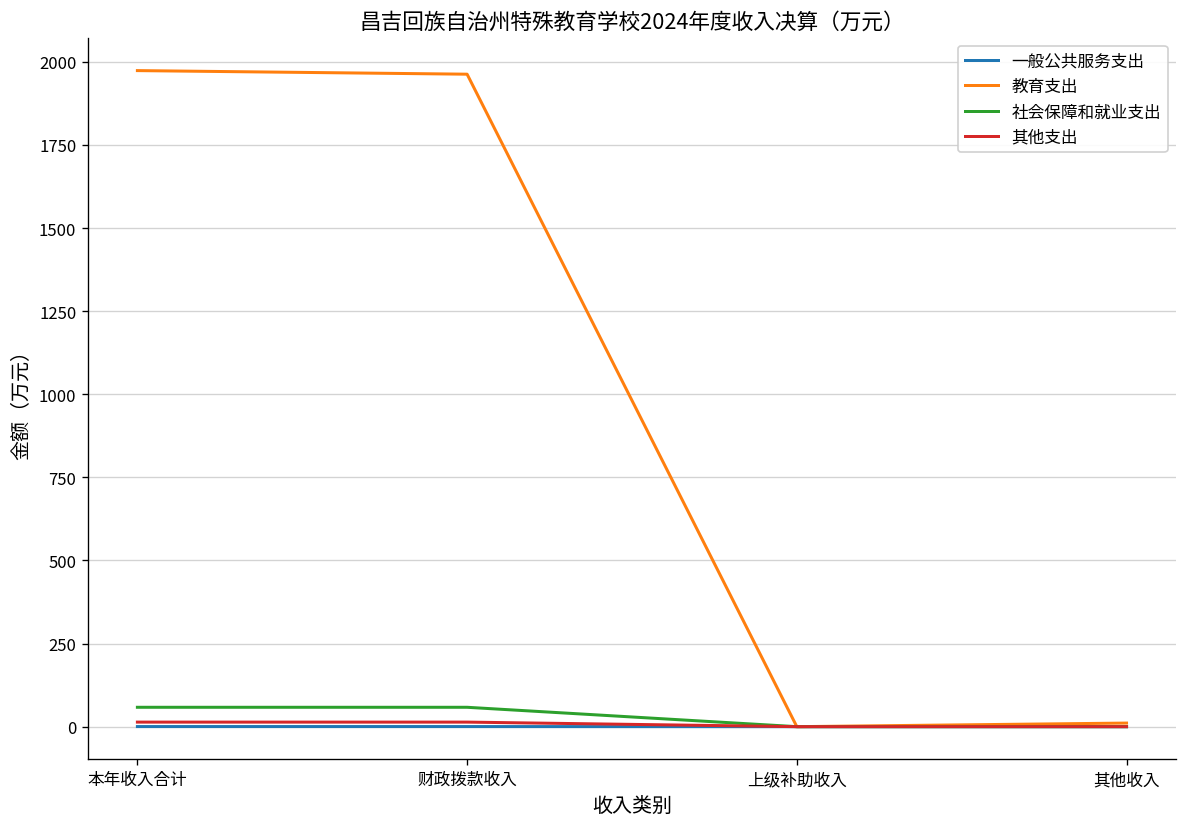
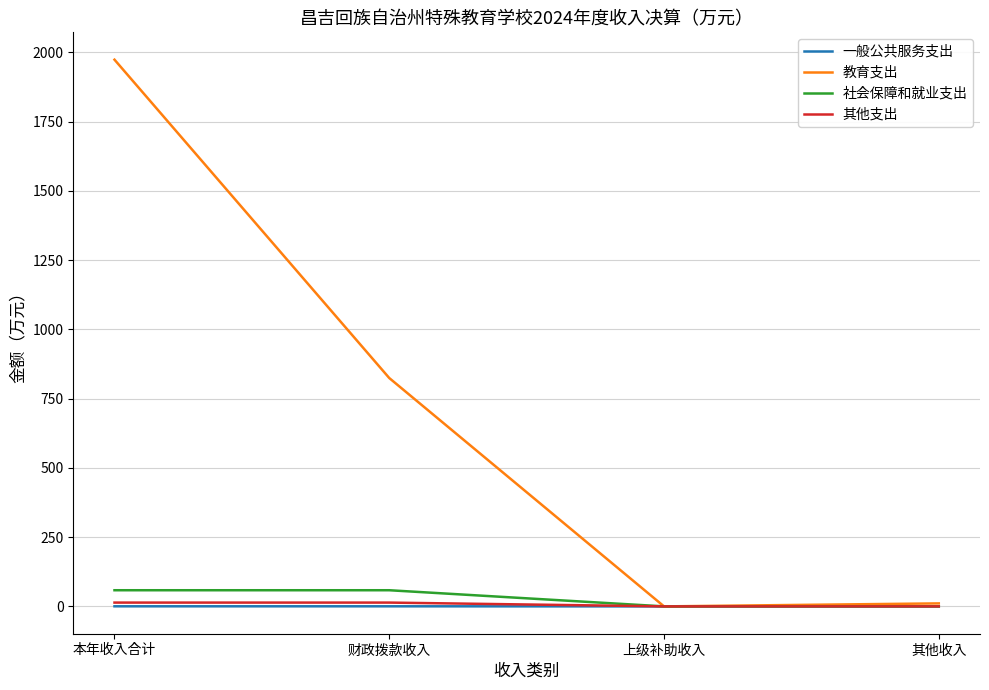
  {
    "一般公共服务支出": {
      "本年收入合计": 0,
      "财政拨款收入": 0
    },
    "教育支出": {
      "本年收入合计": 1970,
-     "财政拨款收入": 1960,
+     "财政拨款收入": 820,
      "其他收入": 10
    },
    "社会保障和就业支出": {
      "本年收入合计": 60,
      "财政拨款收入": 60
    },
    "其他支出": {
      "本年收入合计": 10,
      "财政拨款收入": 10
    }
  }
